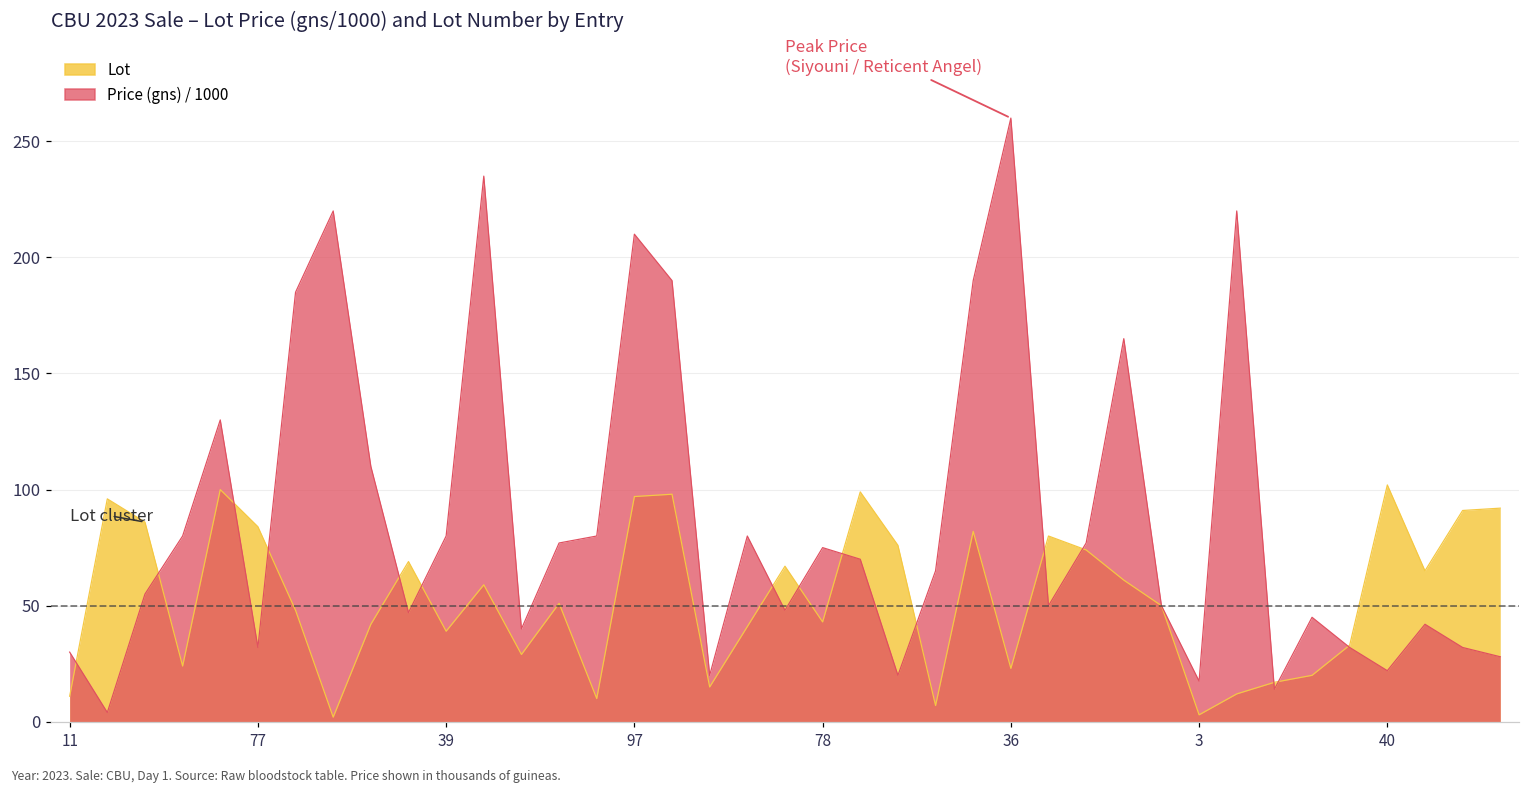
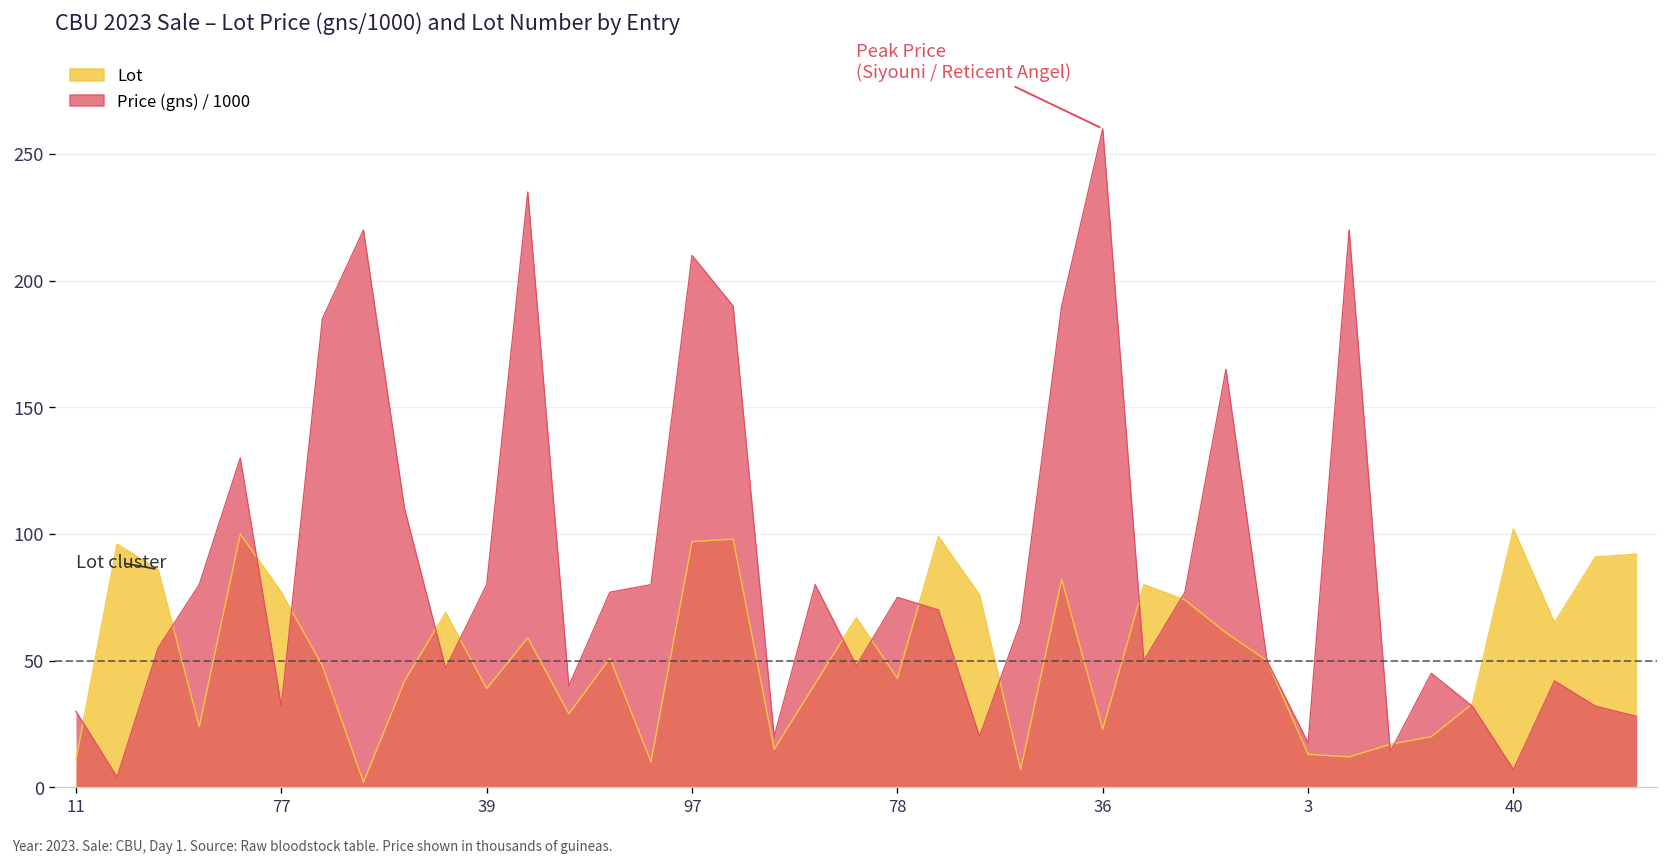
  {
    "Lot": {
      "11": 11,
-     "77": 84,
+     "77": 77,
      "39": 39,
      "97": 97,
      "78": 43,
      "36": 23,
-     "3": 3,
+     "3": 13,
      "40": 102
    },
    "Price (gns) / 1000": {
      "11": 30,
      "77": 32,
      "39": 80,
      "97": 210,
      "78": 75,
      "36": 260,
      "3": 18,
-     "40": 22
+     "40": 7
    }
  }
